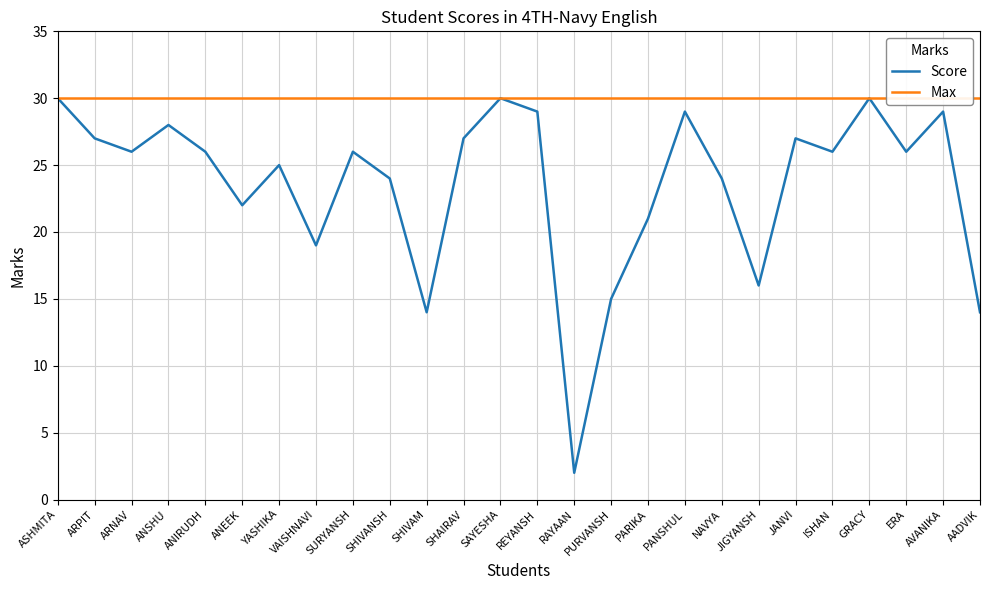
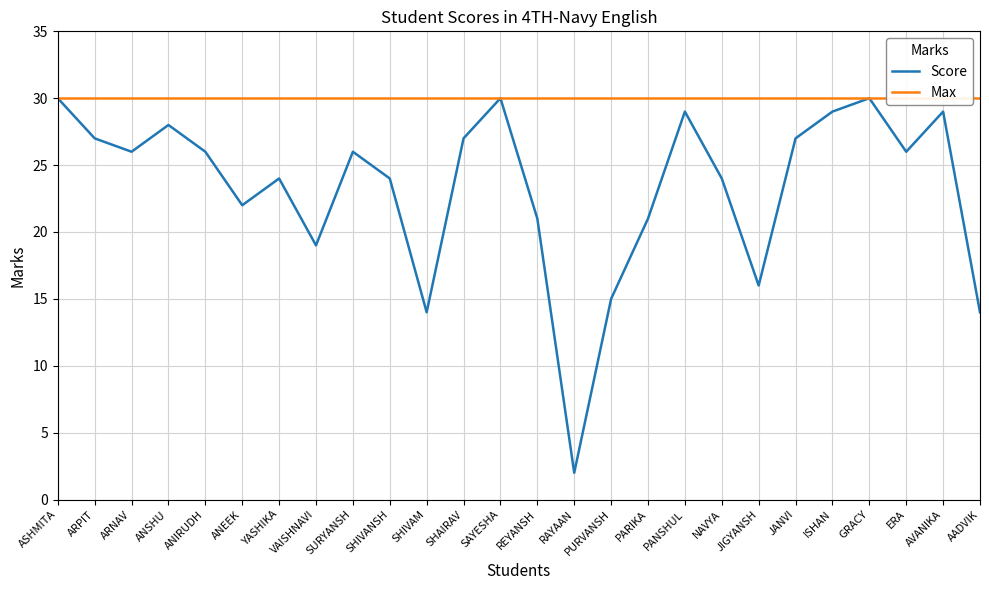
  {
    "Score": {
      "ARPIT": 27,
      "ARNAV": 26,
      "ANSHU": 28,
      "ANIRUDH": 26,
      "ANEEK": 22,
-     "YASHIKA": 25,
+     "YASHIKA": 24,
      "VAISHNAVI": 19,
      "SURYANSH": 26,
      "SHIVANSH": 24,
      "SHIVAM": 14,
      "SHAIRAV": 27,
-     "REYANSH": 29,
+     "REYANSH": 21,
      "RAYAAN": 2,
      "PURVANSH": 15,
      "PARIKA": 21,
      "PANSHUL": 29,
      "NAVYA": 24,
      "JIGYANSH": 16,
      "JANVI": 27,
-     "ISHAN": 26,
+     "ISHAN": 29,
      "ERA": 26,
      "AVANIKA": 29,
      "AADVIK": 14
    },
    "Max": {
      "ARPIT": 30,
      "ARNAV": 30,
      "ANSHU": 30,
      "ANIRUDH": 30,
      "ANEEK": 30,
      "YASHIKA": 30,
      "VAISHNAVI": 30,
      "SURYANSH": 30,
      "SHIVANSH": 30,
      "SHIVAM": 30,
      "SHAIRAV": 30,
      "REYANSH": 30,
      "RAYAAN": 30,
      "PURVANSH": 30,
      "PARIKA": 30,
      "PANSHUL": 30,
      "NAVYA": 30,
      "JIGYANSH": 30,
      "JANVI": 30,
      "ISHAN": 30,
      "AADVIK": 30
    }
  }
